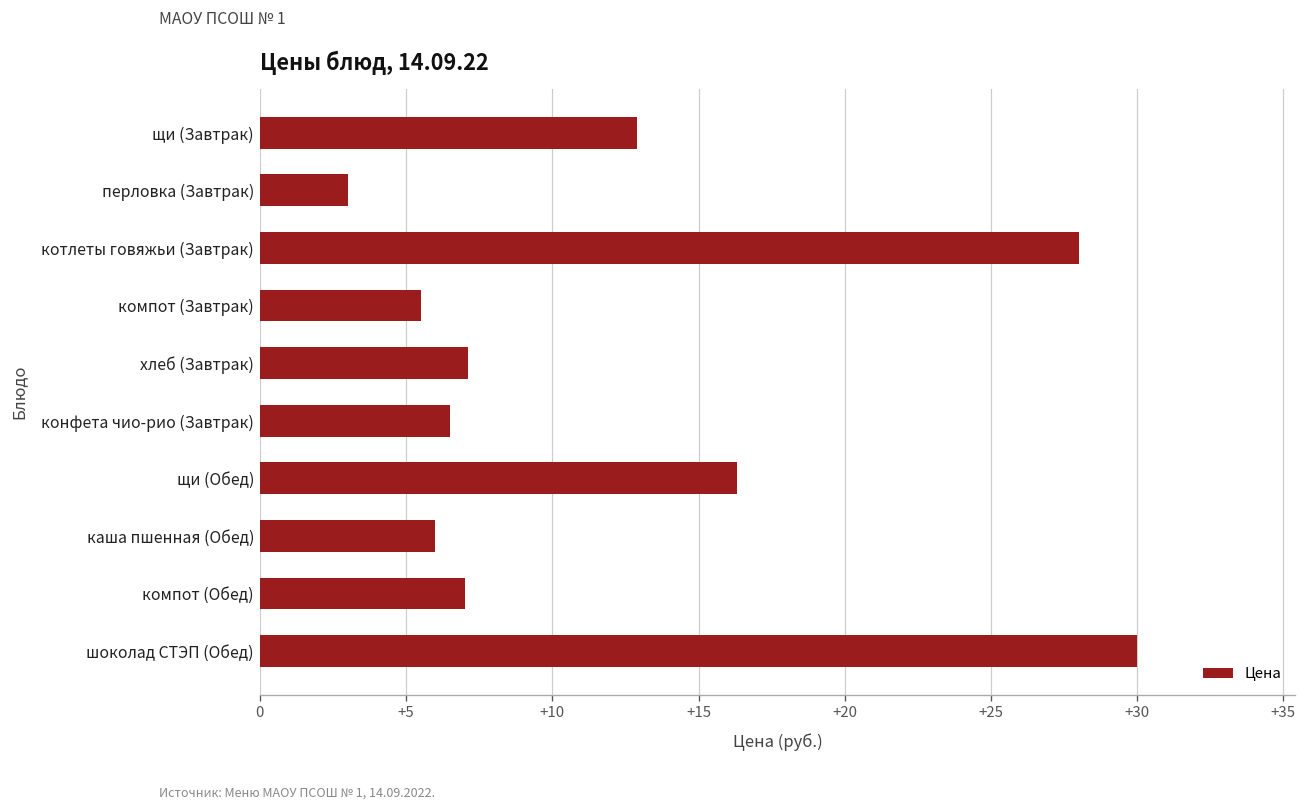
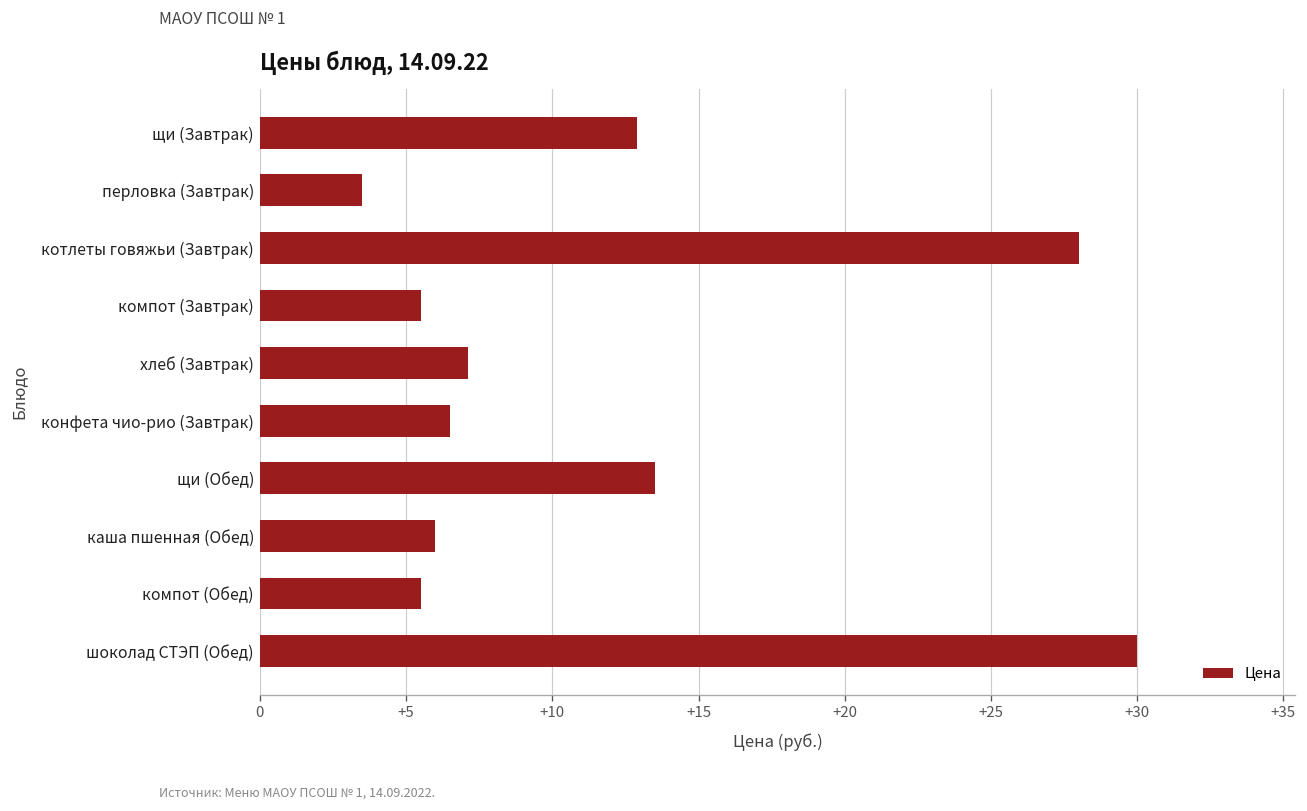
  {
    "щи (Завтрак)": "+12.9",
-   "перловка (Завтрак)": "+3.0",
+   "перловка (Завтрак)": "+3.5",
    "котлеты говяжьи (Завтрак)": "+28.0",
    "компот (Завтрак)": "+5.5",
    "хлеб (Завтрак)": "+7.1",
    "конфета чио-рио (Завтрак)": "+6.5",
-   "щи (Обед)": "+16.3",
+   "щи (Обед)": "+13.5",
    "каша пшенная (Обед)": "+6.0",
-   "компот (Обед)": "+7.0",
+   "компот (Обед)": "+5.5",
    "шоколад СТЭП (Обед)": "+30.0"
  }
